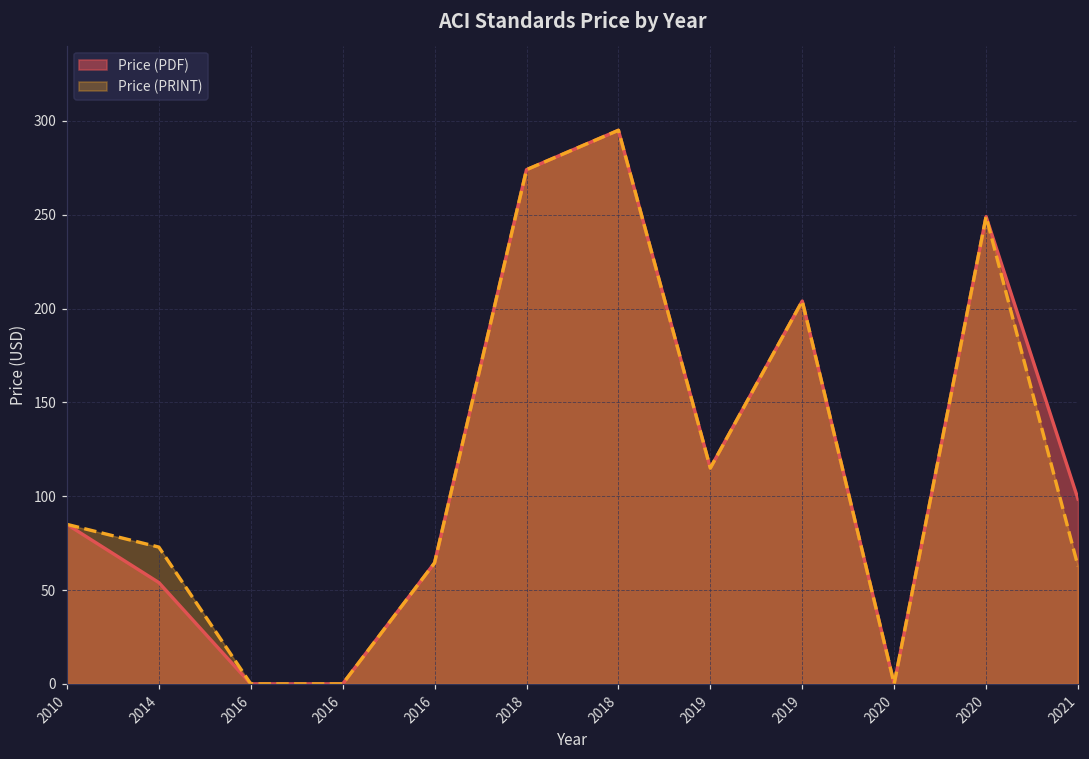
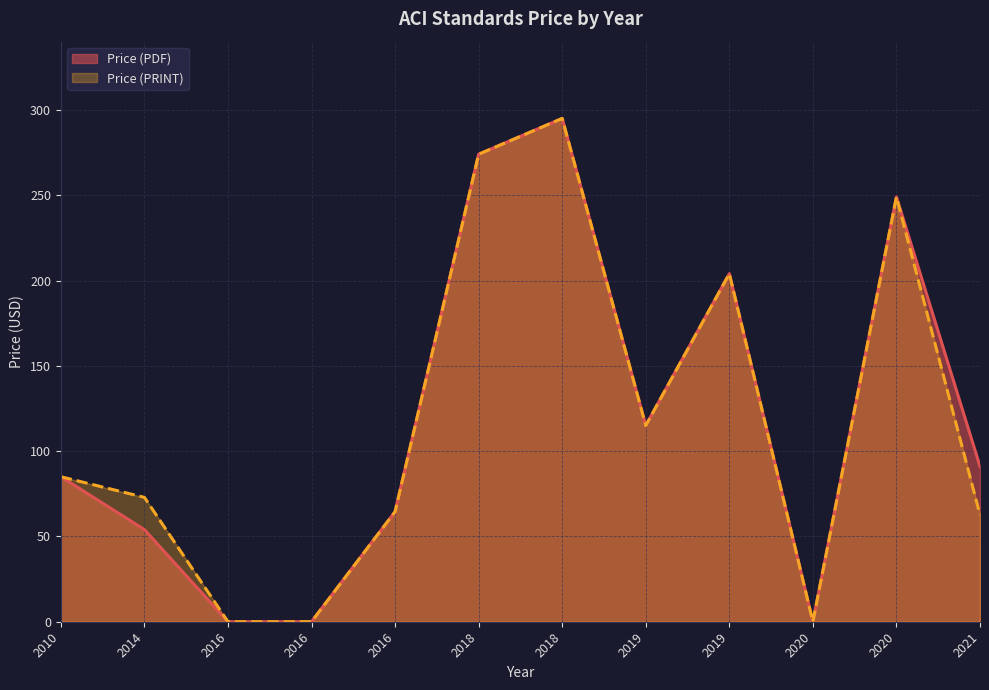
  {
    "Price (PDF)": {
      "2014": 54,
-     "2021": 99
+     "2021": 91
    },
    "Price (PRINT)": {
      "2014": 73,
      "2021": 63
    }
  }
